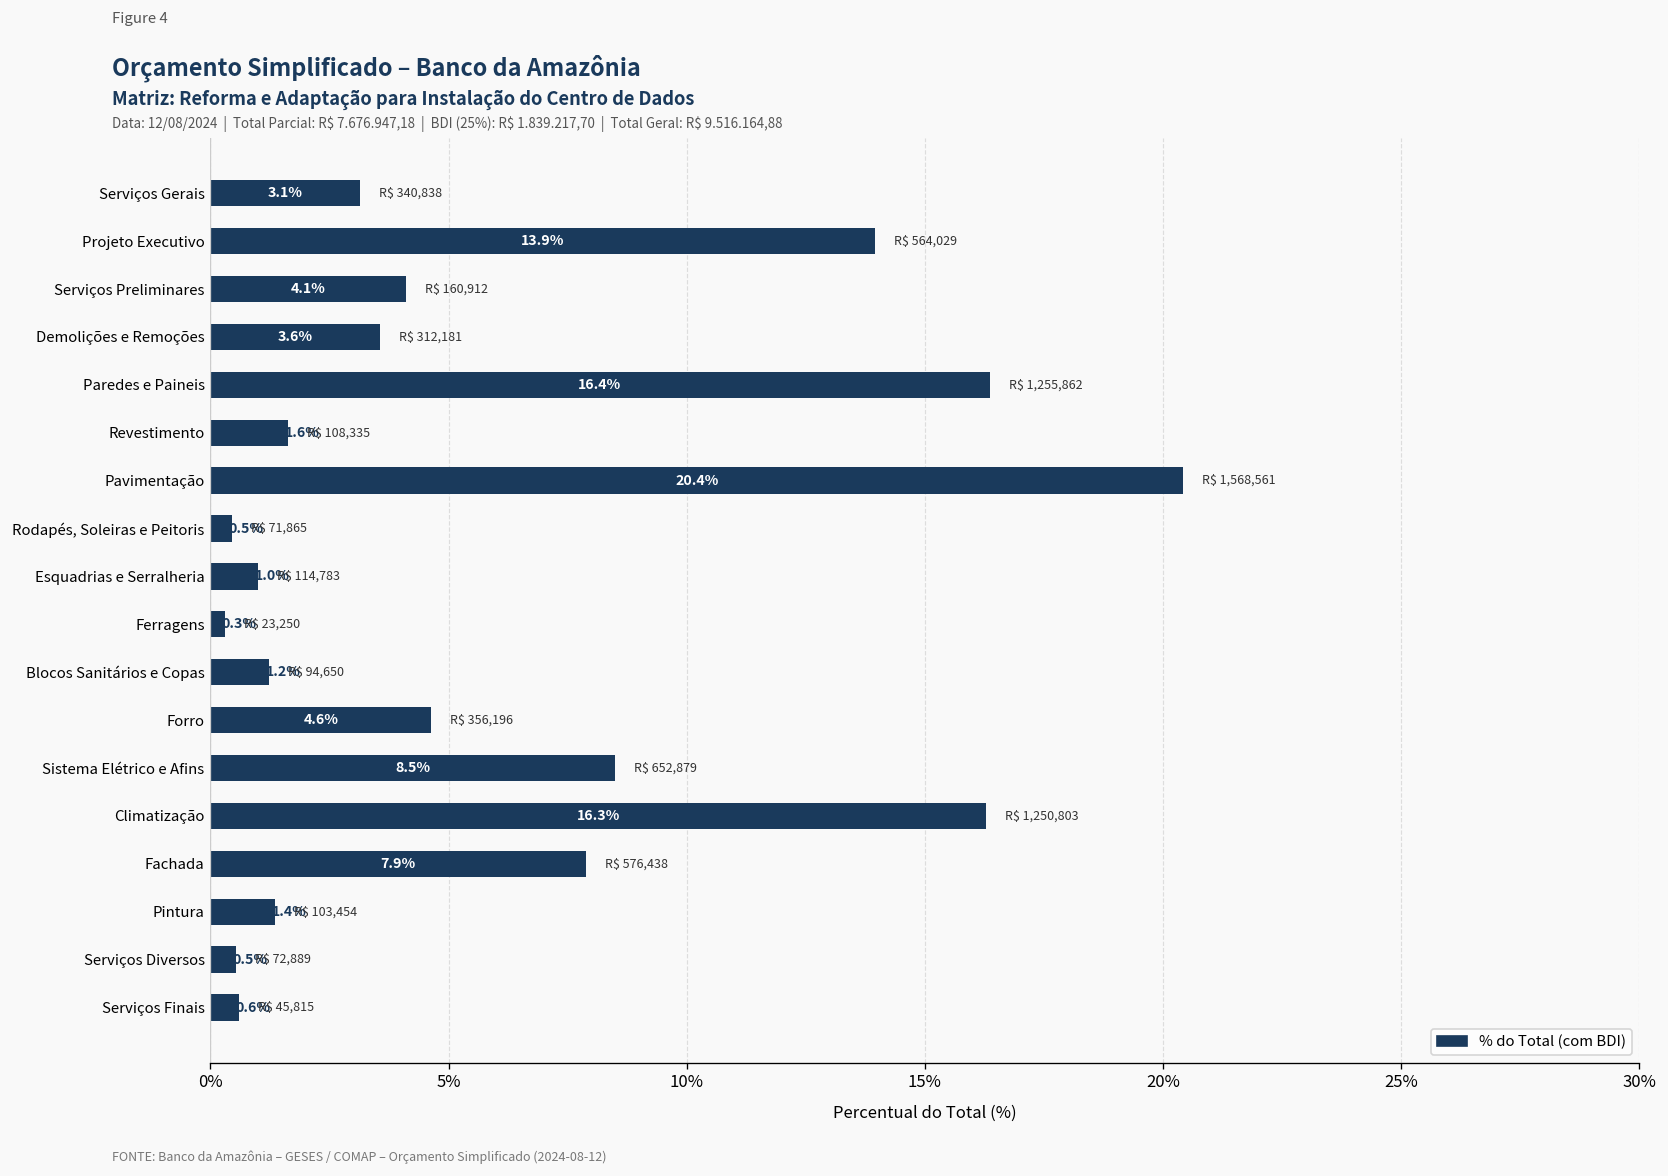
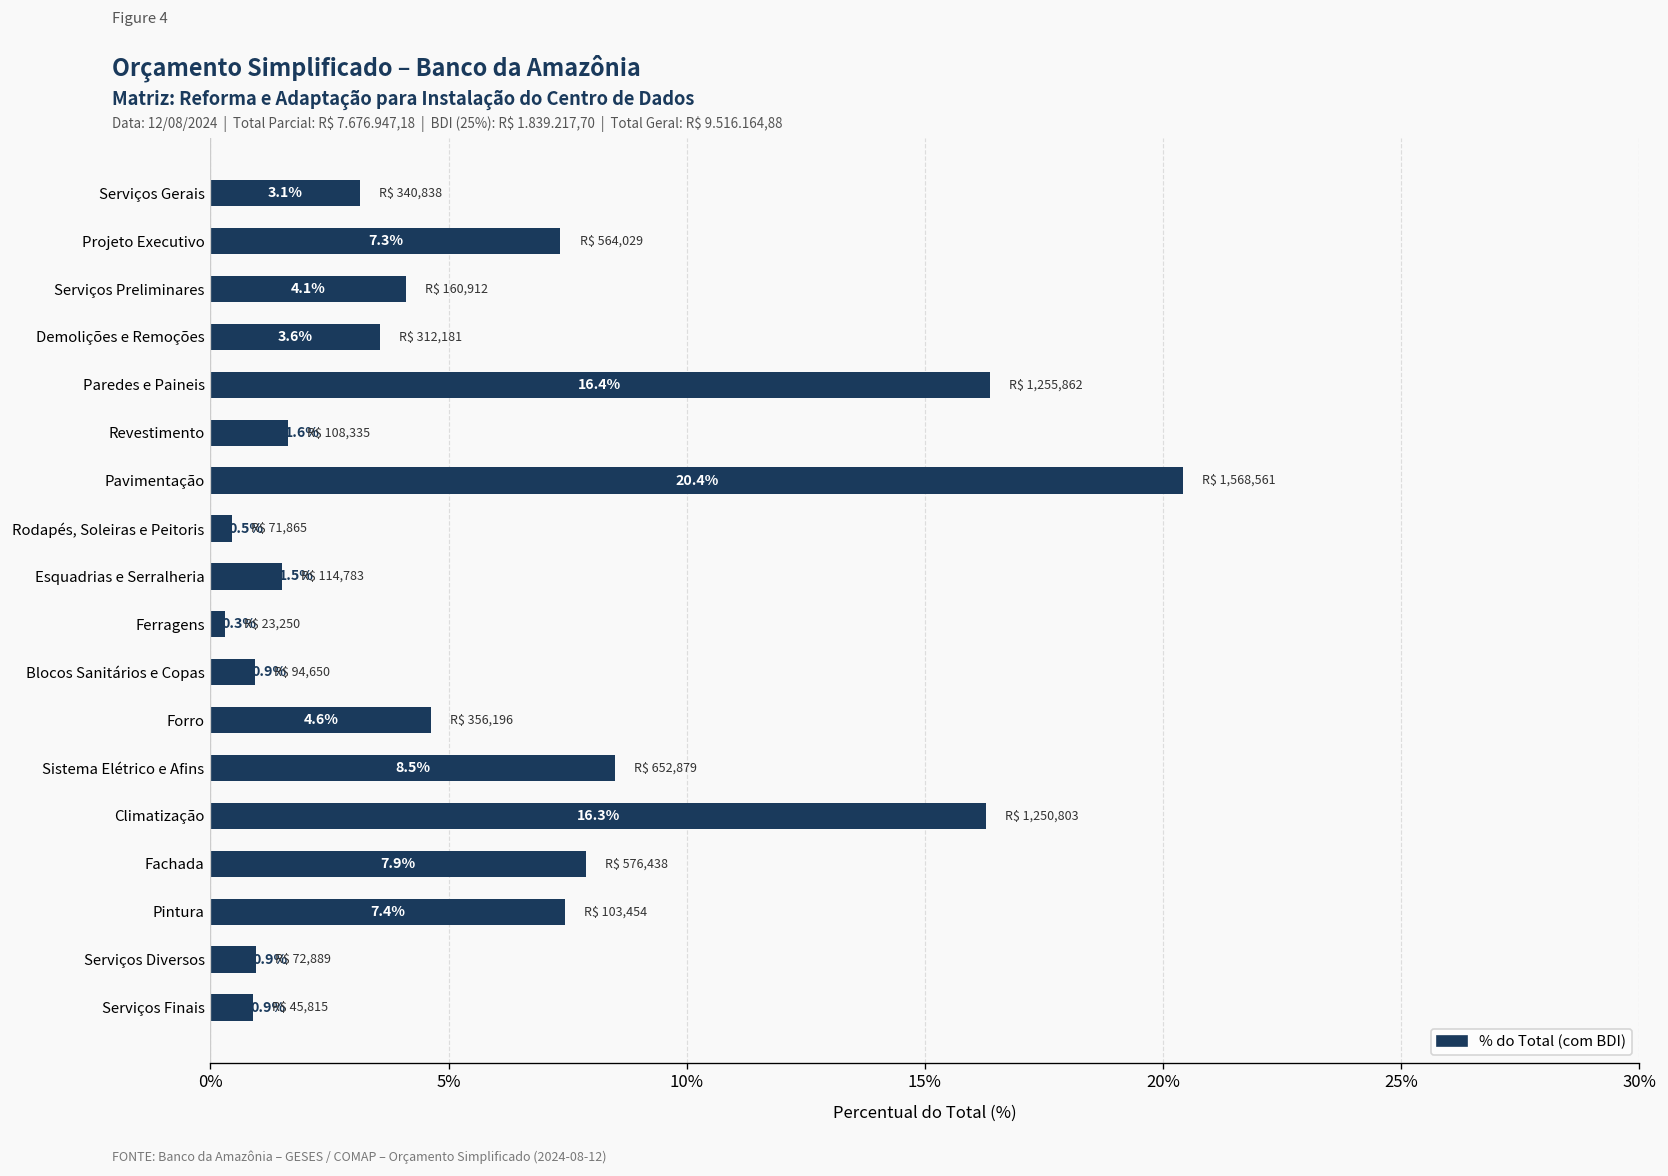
  {
    "Serviços Gerais": "3.1%",
-   "Projeto Executivo": "13.9%",
+   "Projeto Executivo": "7.3%",
    "Serviços Preliminares": "4.1%",
    "Demolições e Remoções": "3.6%",
    "Paredes e Paineis": "16.4%",
    "Pavimentação": "20.4%",
-   "Esquadrias e Serralheria": "1.0%",
-   "Blocos Sanitários e Copas": "1.2%",
+   "Esquadrias e Serralheria": "1.5%",
+   "Blocos Sanitários e Copas": "0.9%",
    "Forro": "4.6%",
    "Sistema Elétrico e Afins": "8.5%",
    "Climatização": "16.3%",
    "Fachada": "7.9%",
-   "Pintura": "1.4%",
-   "Serviços Diversos": "0.5%",
-   "Serviços Finais": "0.6%"
+   "Pintura": "7.4%",
+   "Serviços Diversos": "0.9%",
+   "Serviços Finais": "0.9%"
  }
